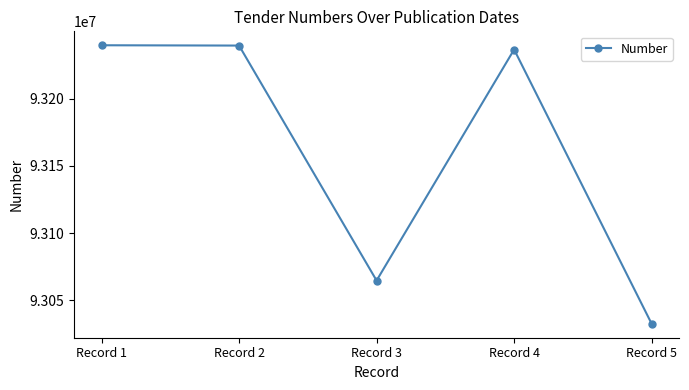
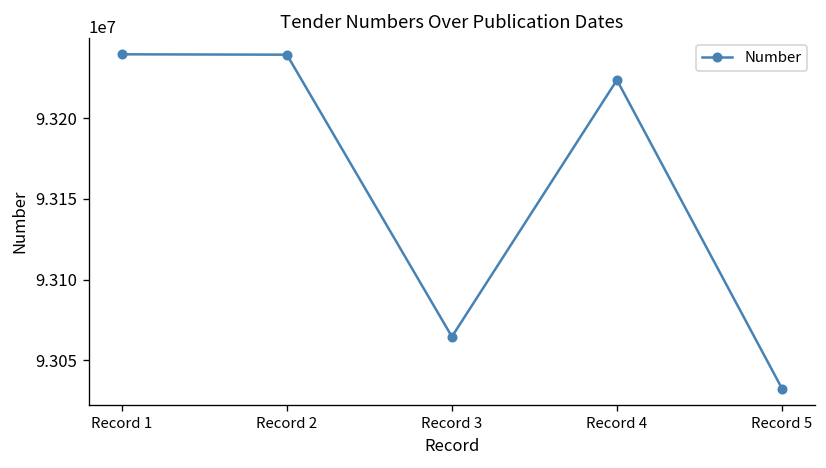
  {
    "Record 1": 93240000,
    "Record 2": 93239000,
    "Record 3": 93065000,
-   "Record 4": 93236000,
+   "Record 4": 93224000,
    "Record 5": 93032000
  }
